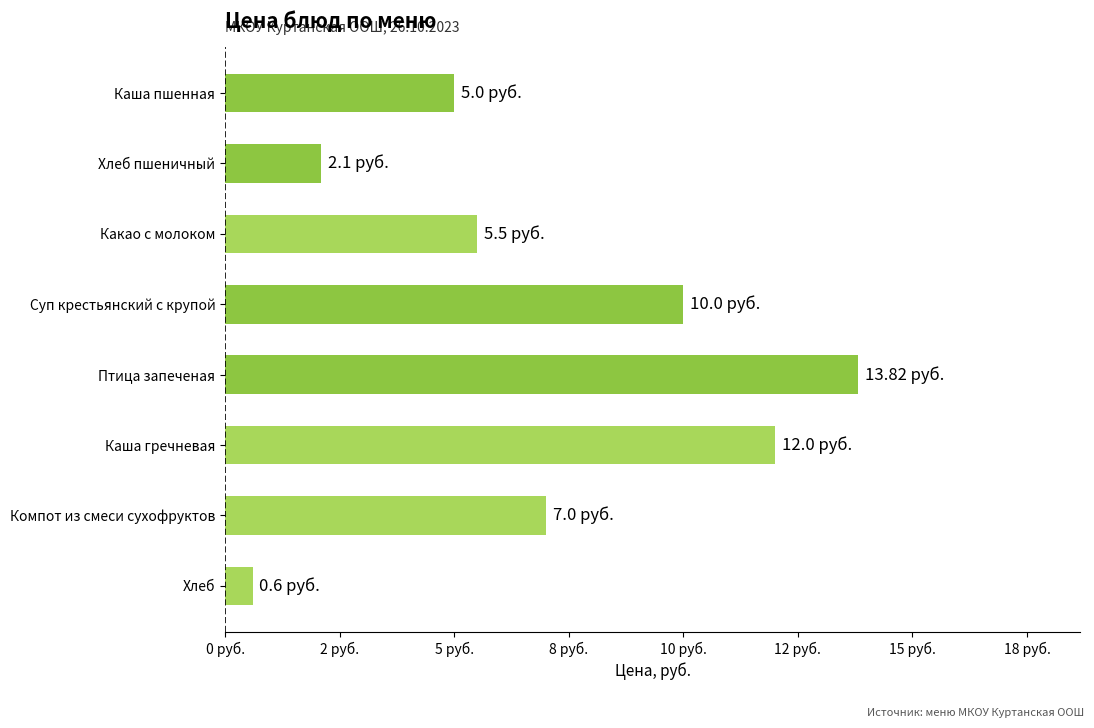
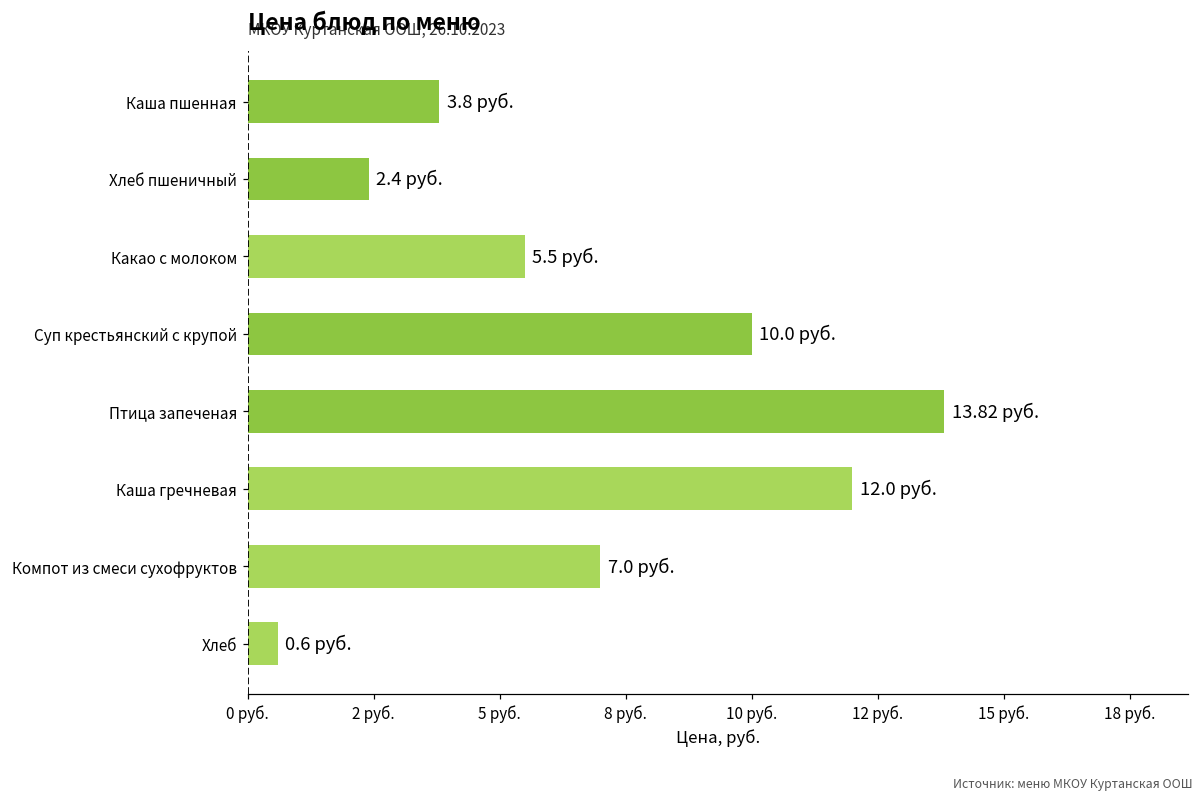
  {
-   "Каша пшенная": 5.0,
-   "Хлеб пшеничный": 2.1,
+   "Каша пшенная": 3.8,
+   "Хлеб пшеничный": 2.4,
    "Какао с молоком": 5.5,
    "Суп крестьянский с крупой": 10.0,
    "Птица запеченая": 13.82,
    "Каша гречневая": 12.0,
    "Компот из смеси сухофруктов": 7.0,
    "Хлеб": 0.6
  }
